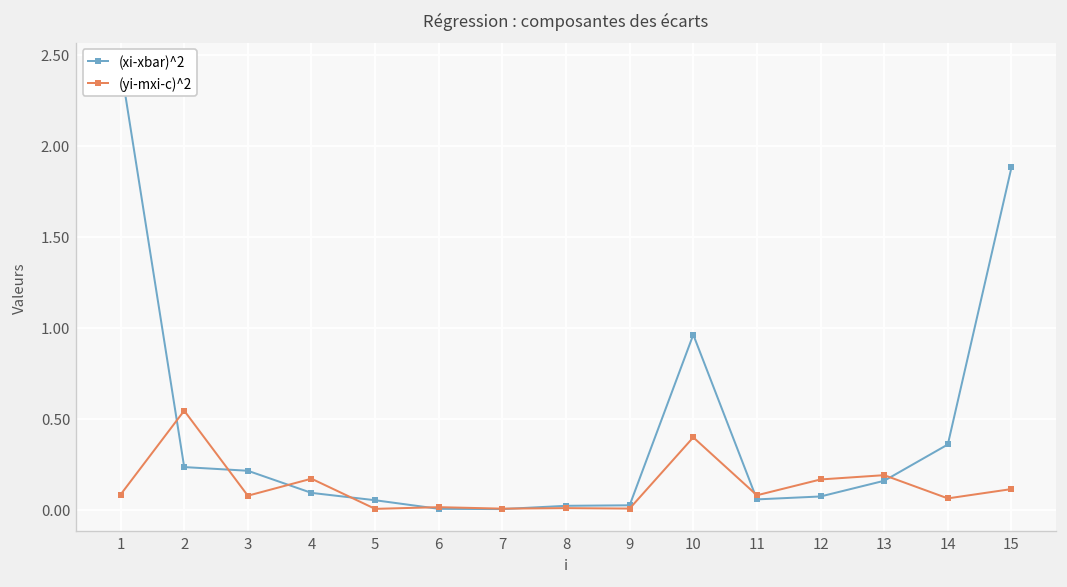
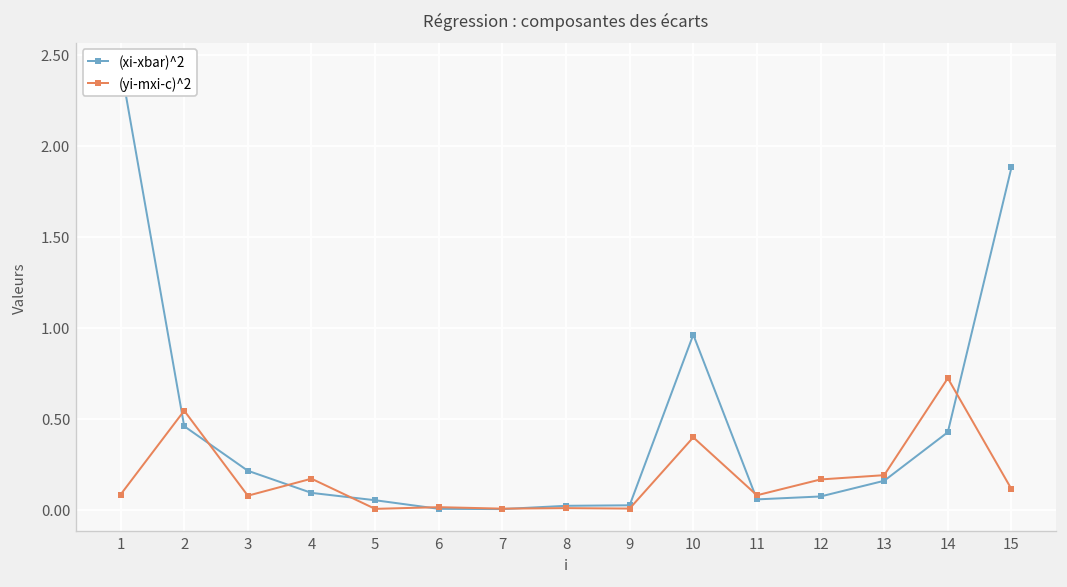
  {
    "(xi-xbar)^2": {
-     "2": 0.23,
+     "2": 0.46,
      "3": 0.21,
      "4": 0.09,
      "5": 0.05,
      "9": 0.02,
      "10": 0.96,
      "11": 0.06,
      "12": 0.07,
      "13": 0.16,
-     "14": 0.36,
+     "14": 0.43,
      "15": 1.88
    },
    "(yi-mxi-c)^2": {
      "1": 0.08,
      "2": 0.54,
      "3": 0.08,
      "4": 0.17,
      "5": 0.00,
      "9": 0.01,
      "10": 0.40,
      "11": 0.08,
      "12": 0.17,
      "13": 0.19,
-     "14": 0.06,
+     "14": 0.72,
      "15": 0.11
    }
  }
